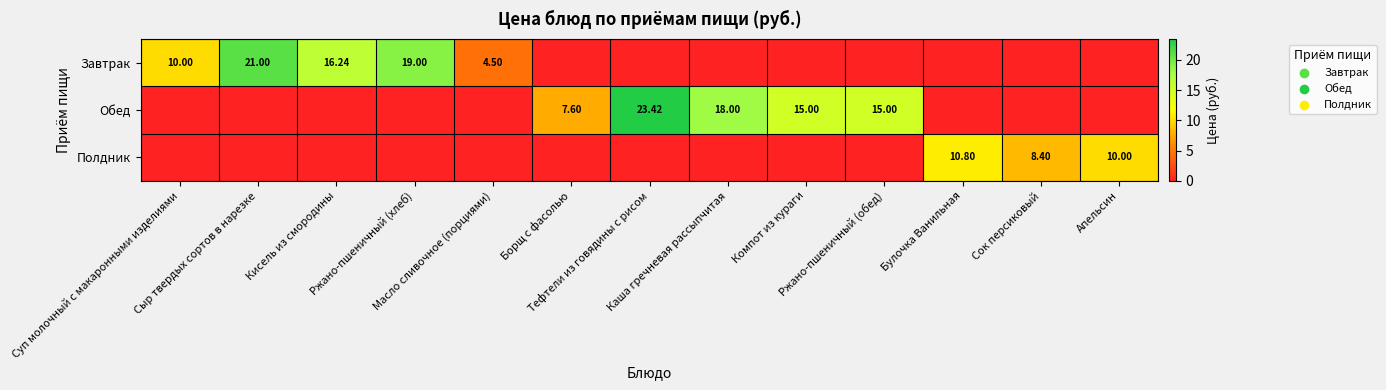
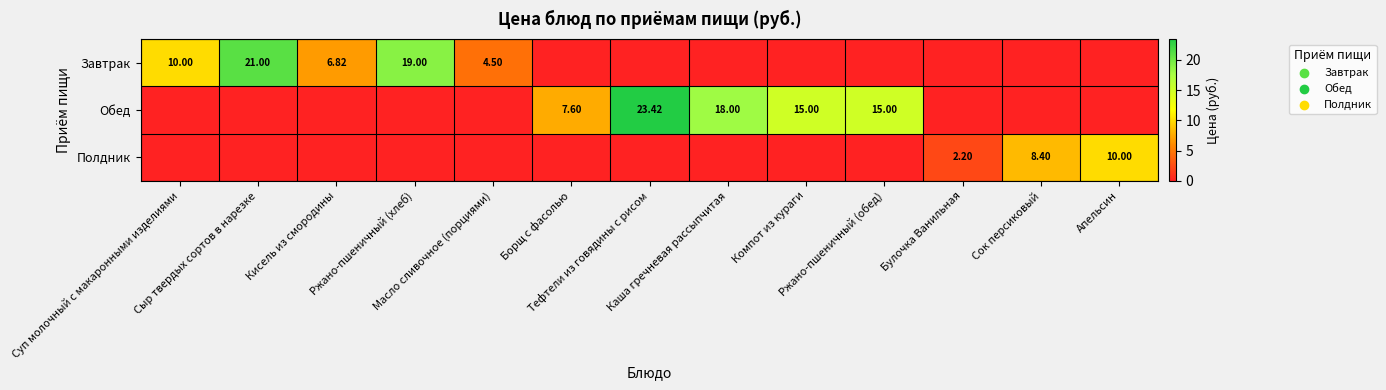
  {
    "Завтрак": {
      "Суп молочный с макаронными изделиями": 10.00,
      "Сыр твердых сортов в нарезке": 21.00,
-     "Кисель из смородины": 16.24,
+     "Кисель из смородины": 6.82,
      "Ржано-пшеничный (хлеб)": 19.00,
      "Масло сливочное (порциями)": 4.50
    },
    "Обед": {
      "Борщ с фасолью": 7.60,
      "Тефтели из говядины с рисом": 23.42,
      "Каша гречневая рассыпчитая": 18.00,
      "Компот из кураги": 15.00,
      "Ржано-пшеничный (обед)": 15.00
    },
    "Полдник": {
-     "Булочка Ванильная": 10.80,
+     "Булочка Ванильная": 2.20,
      "Сок персиковый": 8.40,
      "Апельсин": 10.00
    }
  }
